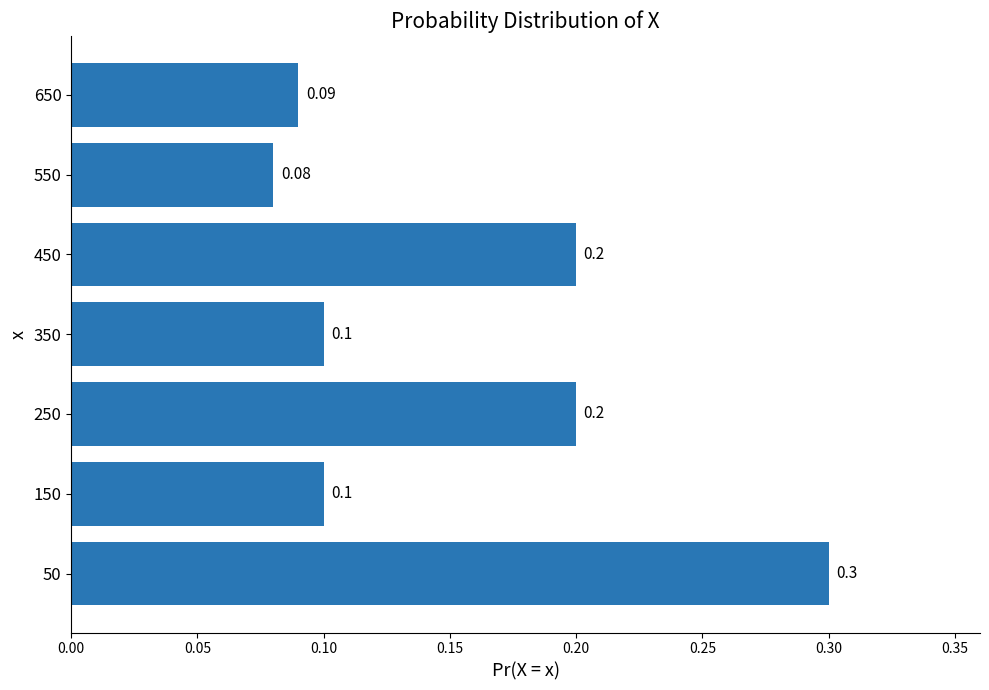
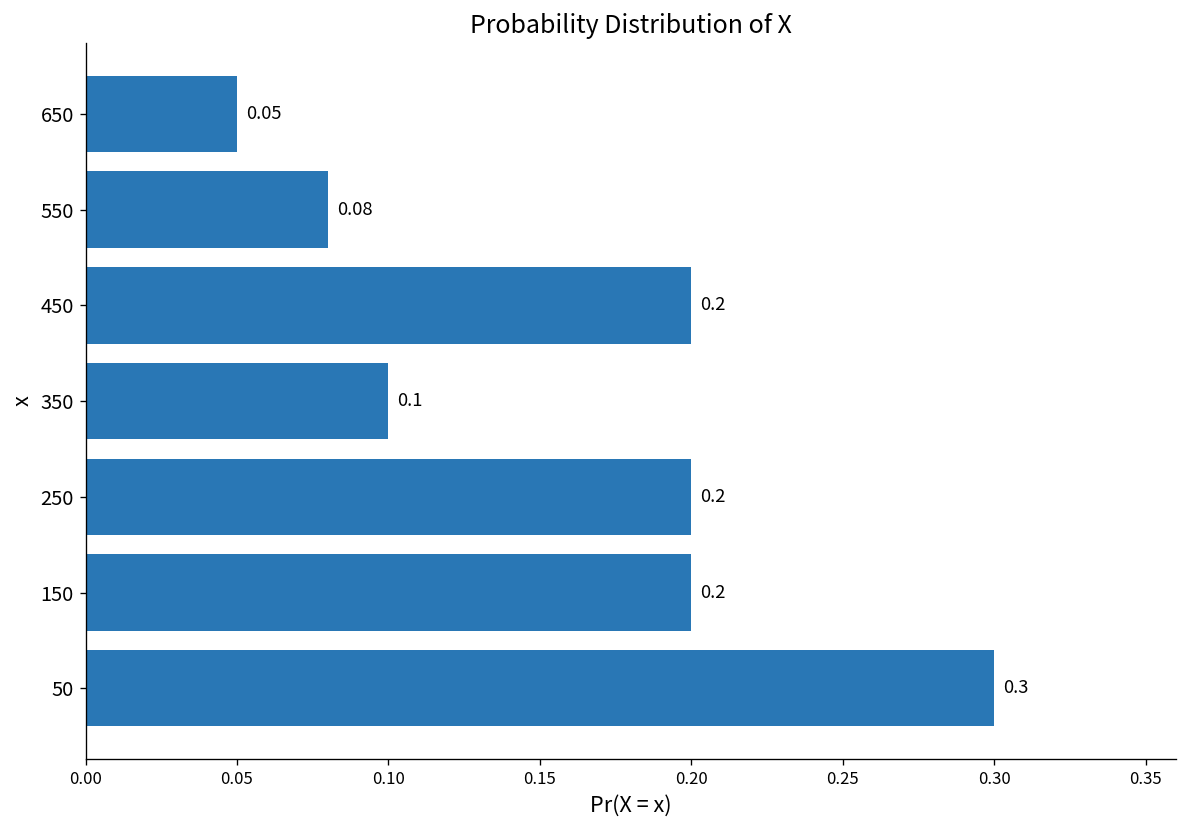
  {
-   "650": 0.09,
+   "650": 0.05,
    "550": 0.08,
    "450": 0.2,
    "350": 0.1,
    "250": 0.2,
-   "150": 0.1,
+   "150": 0.2,
    "50": 0.3
  }
